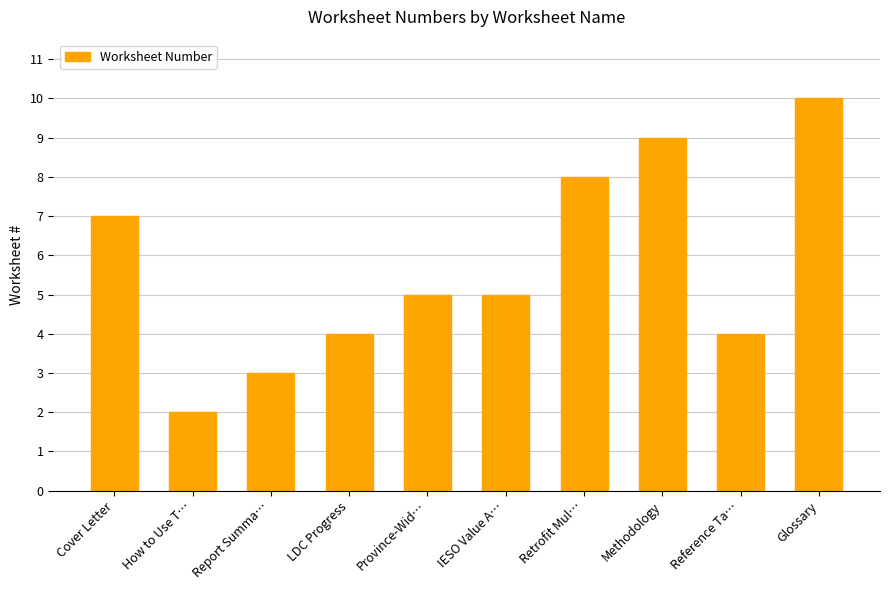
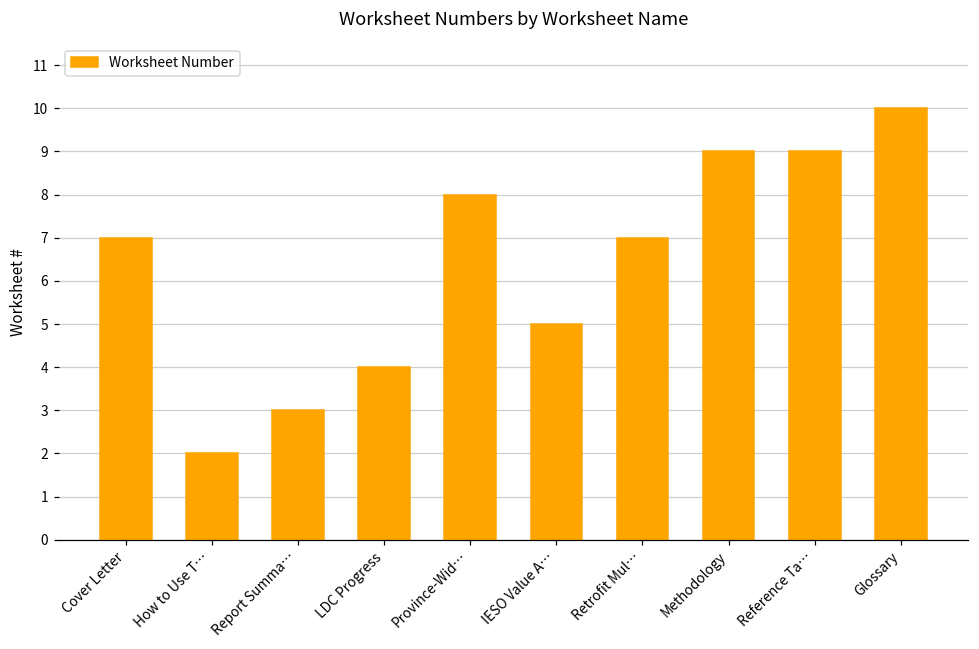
  {
    "Cover Letter": 7,
    "How to Use T…": 2,
    "Report Summa…": 3,
    "LDC Progress": 4,
-   "Province-Wid…": 5,
+   "Province-Wid…": 8,
    "IESO Value A…": 5,
-   "Retrofit Mul…": 8,
+   "Retrofit Mul…": 7,
    "Methodology": 9,
-   "Reference Ta…": 4,
+   "Reference Ta…": 9,
    "Glossary": 10
  }
